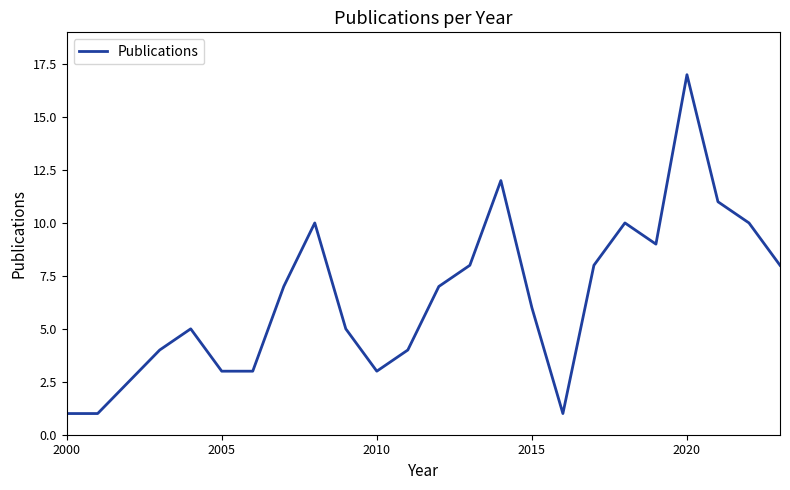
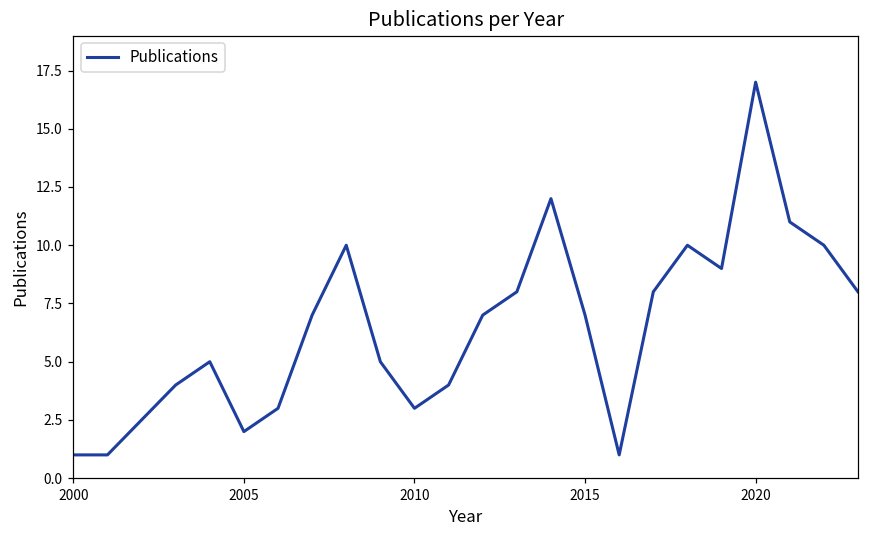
  {
    "2000": 1,
-   "2005": 3,
+   "2005": 2,
    "2010": 3,
-   "2015": 6,
+   "2015": 7,
    "2020": 17
  }
